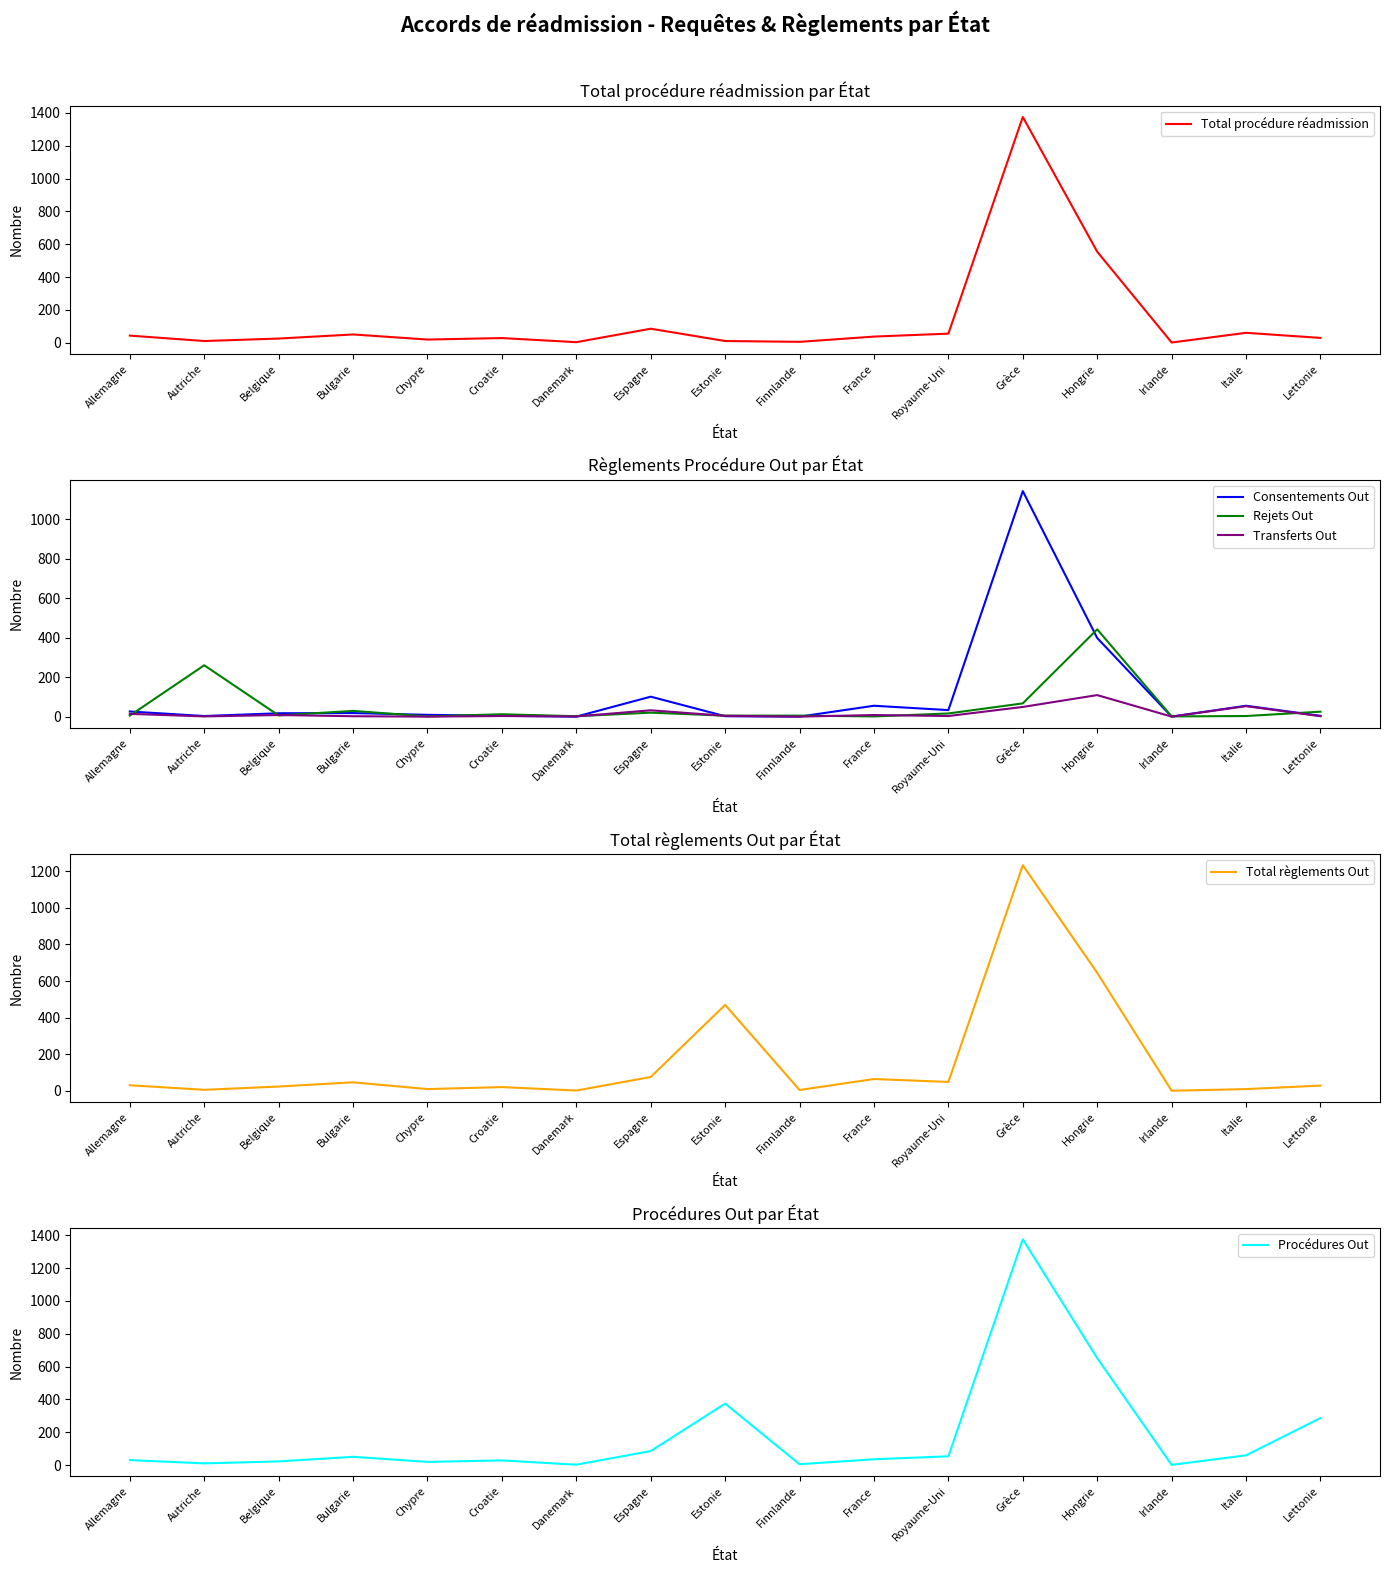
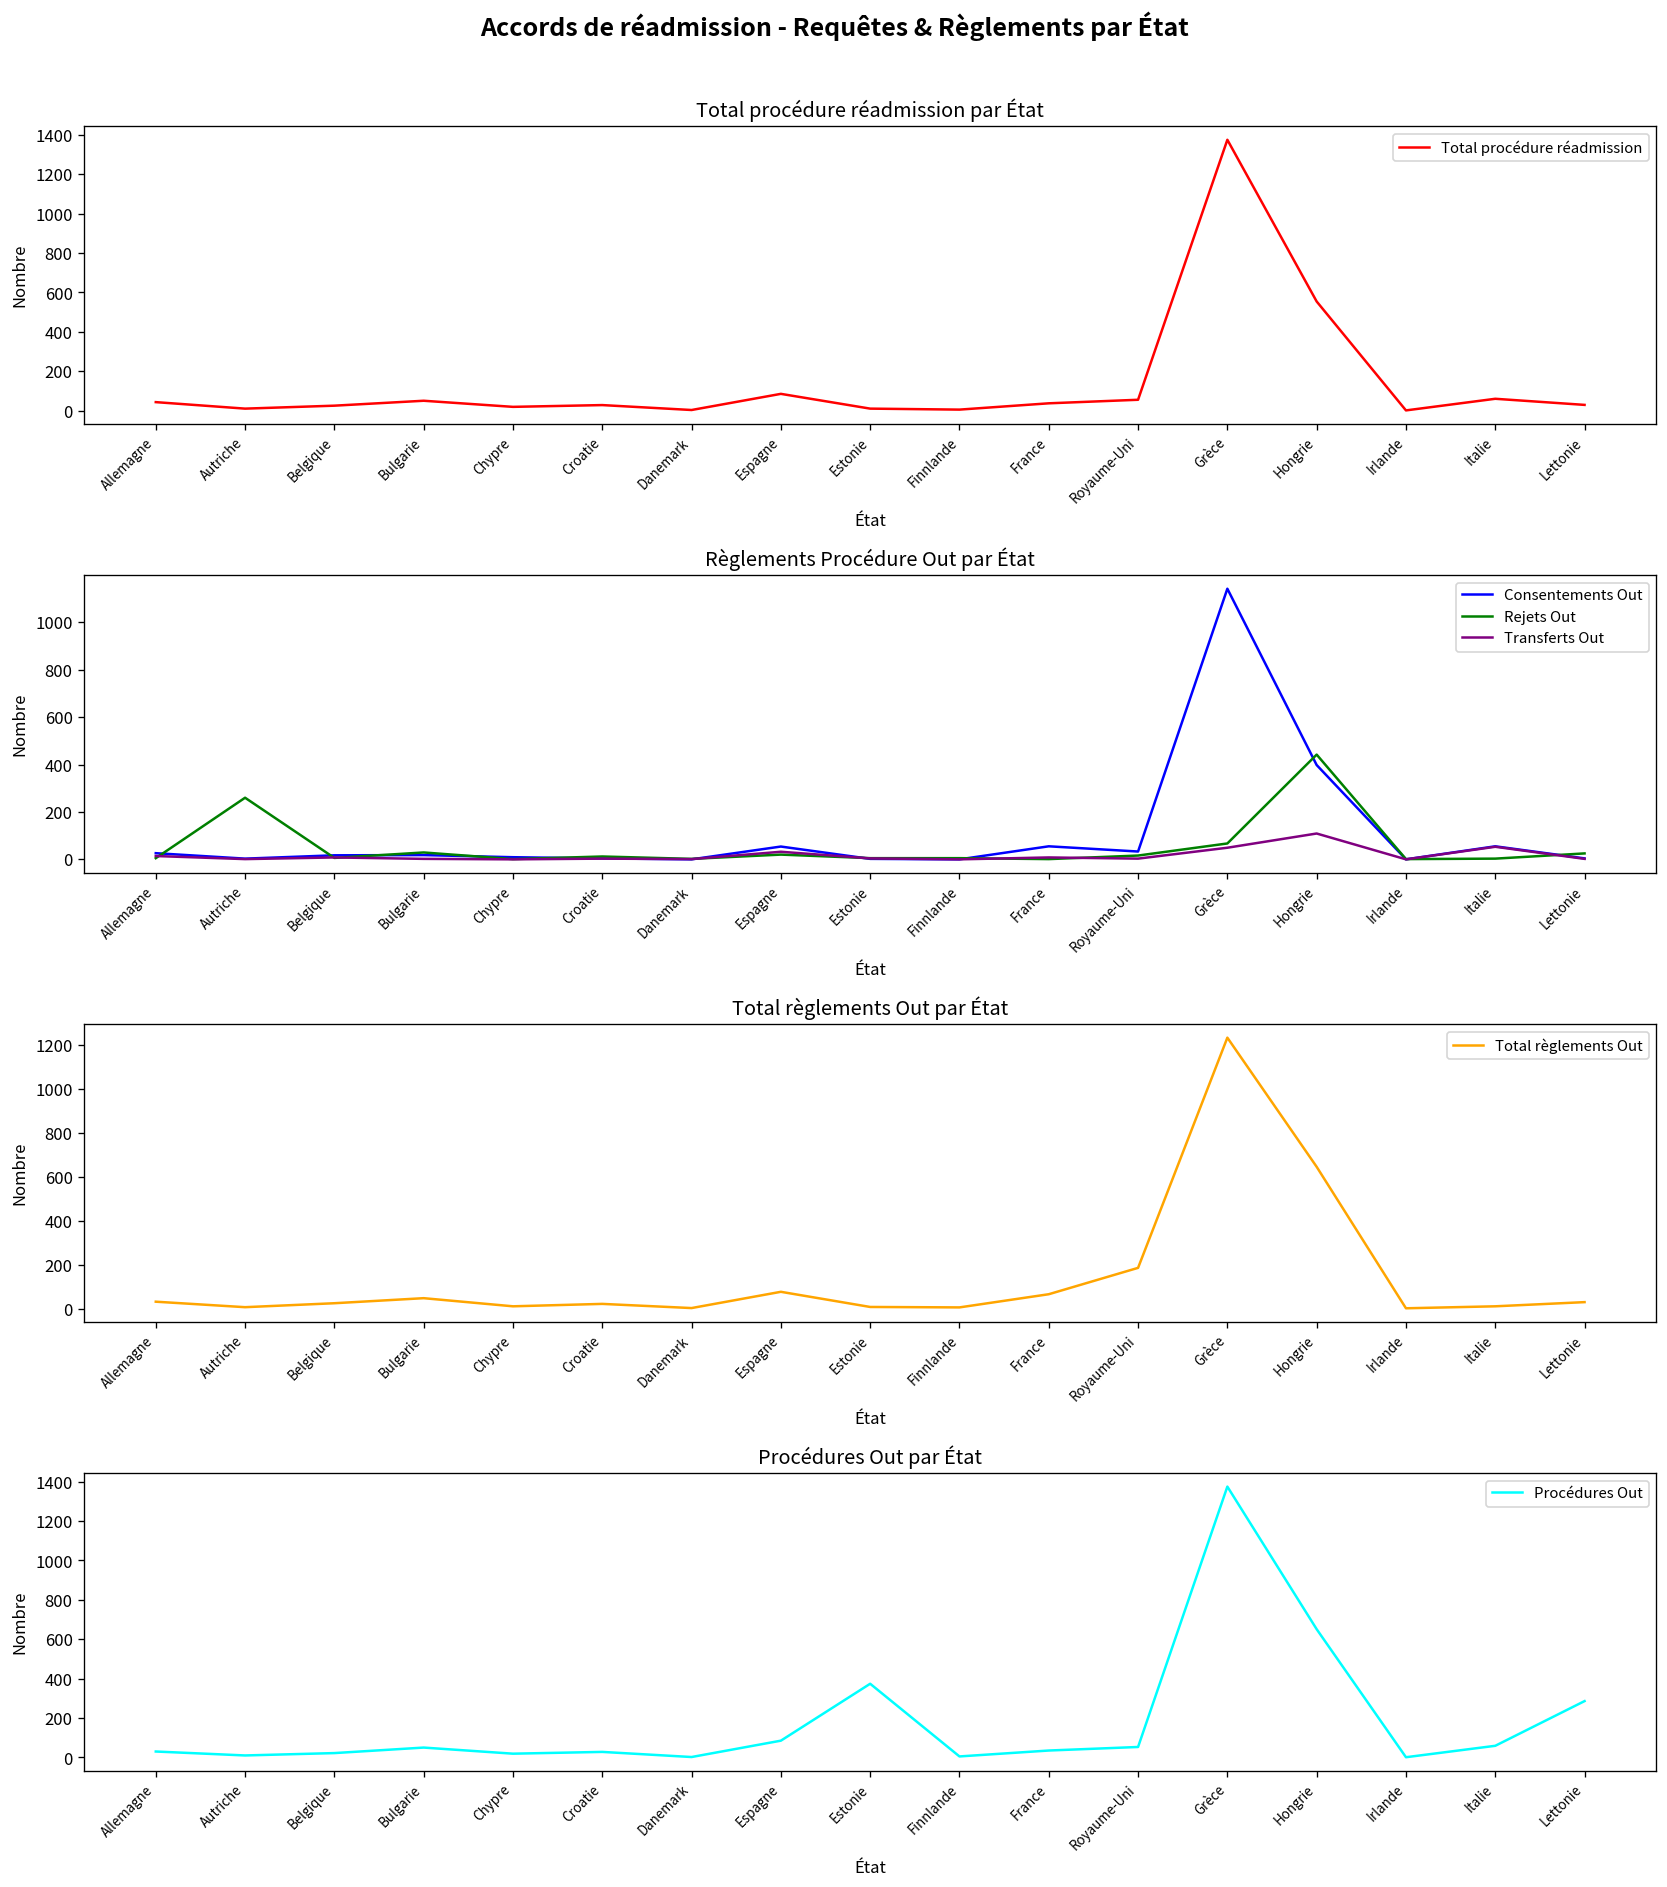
  {
    "Total procédure réadmission par État": {
      "Allemagne": 40,
      "Autriche": 10,
      "Belgique": 30,
      "Bulgarie": 50,
      "Chypre": 20,
      "Croatie": 30,
      "Danemark": 0,
      "Espagne": 90,
      "Estonie": 10,
      "Finnlande": 10,
      "France": 40,
      "Royaume-Uni": 60,
      "Grèce": 1380,
      "Hongrie": 550,
      "Irlande": 0,
      "Italie": 60,
      "Lettonie": 30
    },
    "Règlements Procédure Out par État": {
      "Consentements Out": {
-       "Espagne": 100,
+       "Espagne": 50,
        "France": 60,
        "Royaume-Uni": 30,
        "Grèce": 1140,
        "Hongrie": 400
      },
      "Rejets Out": {
        "Autriche": 260,
        "Grèce": 70,
        "Hongrie": 440,
        "Italie": 0,
        "Lettonie": 30
      },
      "Transferts Out": {
        "Bulgarie": 0,
        "Grèce": 50,
        "Hongrie": 110
      }
    },
    "Total règlements Out par État": {
      "Allemagne": 30,
      "Autriche": 10,
      "Belgique": 20,
      "Bulgarie": 50,
      "Chypre": 10,
      "Croatie": 20,
      "Danemark": 0,
      "Espagne": 80,
-     "Estonie": 470,
+     "Estonie": 10,
      "Finnlande": 10,
      "France": 70,
-     "Royaume-Uni": 50,
+     "Royaume-Uni": 190,
      "Grèce": 1230,
      "Hongrie": 650,
      "Irlande": 0,
      "Italie": 10,
      "Lettonie": 30
    },
    "Procédures Out par État": {
      "Allemagne": 30,
      "Autriche": 10,
      "Belgique": 20,
      "Bulgarie": 50,
      "Chypre": 20,
      "Croatie": 30,
      "Danemark": 0,
      "Espagne": 90,
      "Estonie": 370,
      "Finnlande": 10,
      "France": 40,
      "Royaume-Uni": 50,
      "Grèce": 1380,
      "Hongrie": 650,
      "Irlande": 0,
      "Italie": 60,
      "Lettonie": 290
    }
  }
